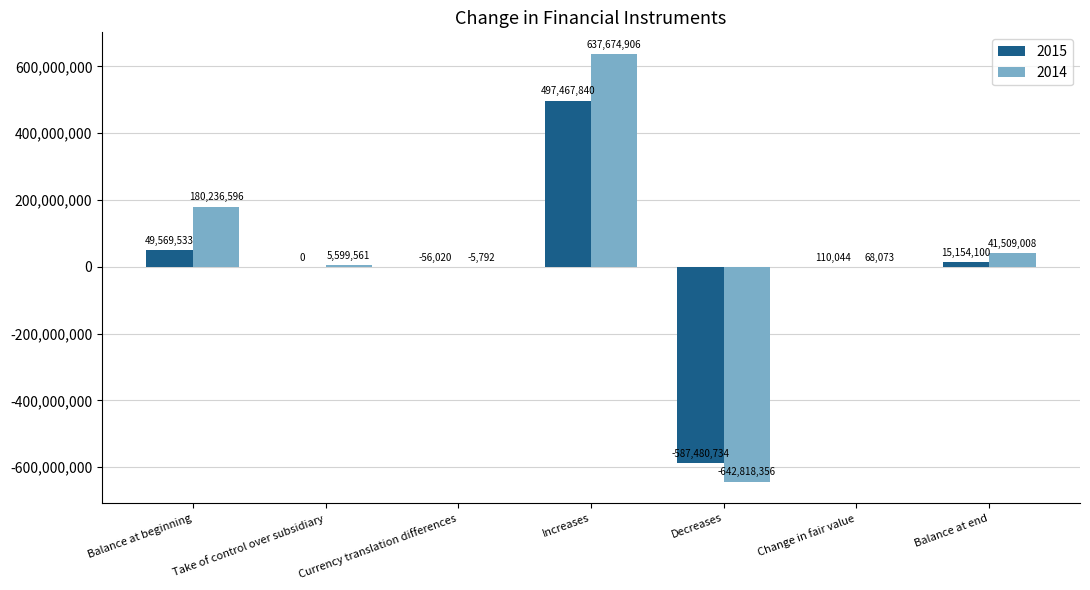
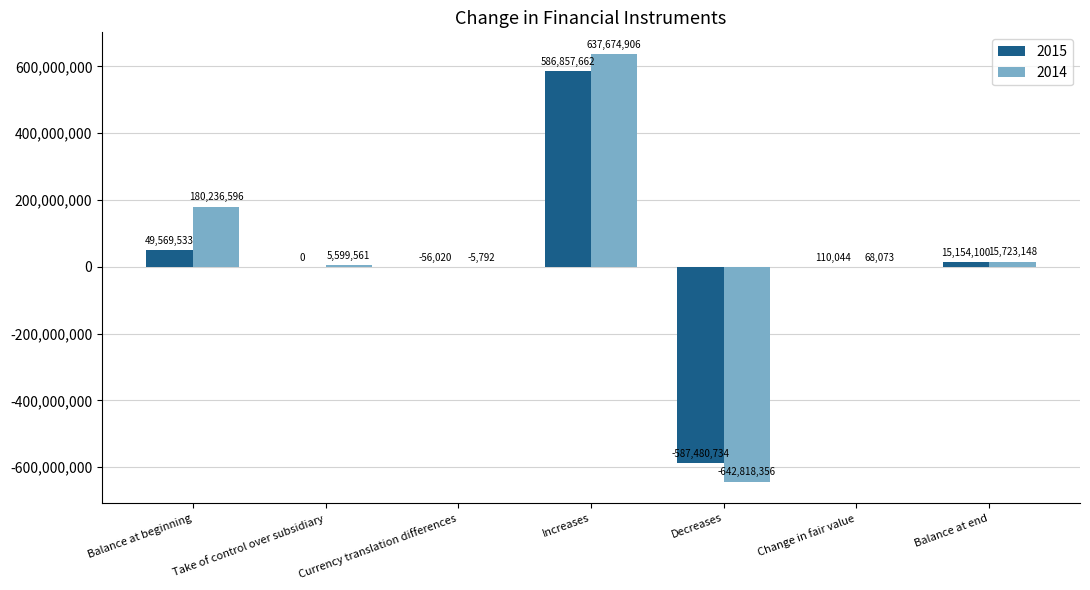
  {
    "2015": {
      "Balance at beginning": "49,569,533",
      "Take of control over subsidiary": "0",
      "Currency translation differences": "-56,020",
-     "Increases": "497,467,840",
+     "Increases": "586,857,662",
      "Decreases": "-587,480,734",
      "Change in fair value": "110,044",
      "Balance at end": "15,154,100"
    },
    "2014": {
      "Balance at beginning": "180,236,596",
      "Take of control over subsidiary": "5,599,561",
      "Currency translation differences": "-5,792",
      "Increases": "637,674,906",
      "Decreases": "-642,818,356",
      "Change in fair value": "68,073",
-     "Balance at end": "41,509,008"
+     "Balance at end": "15,723,148"
    }
  }
